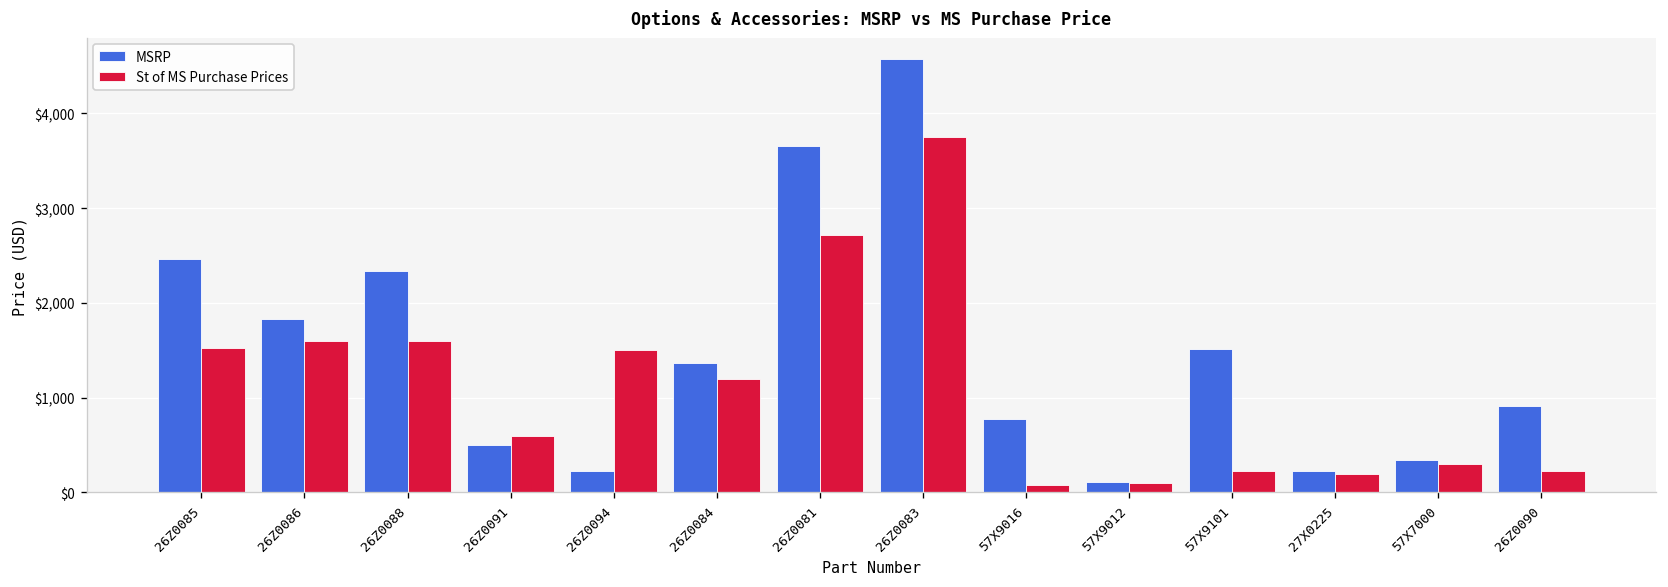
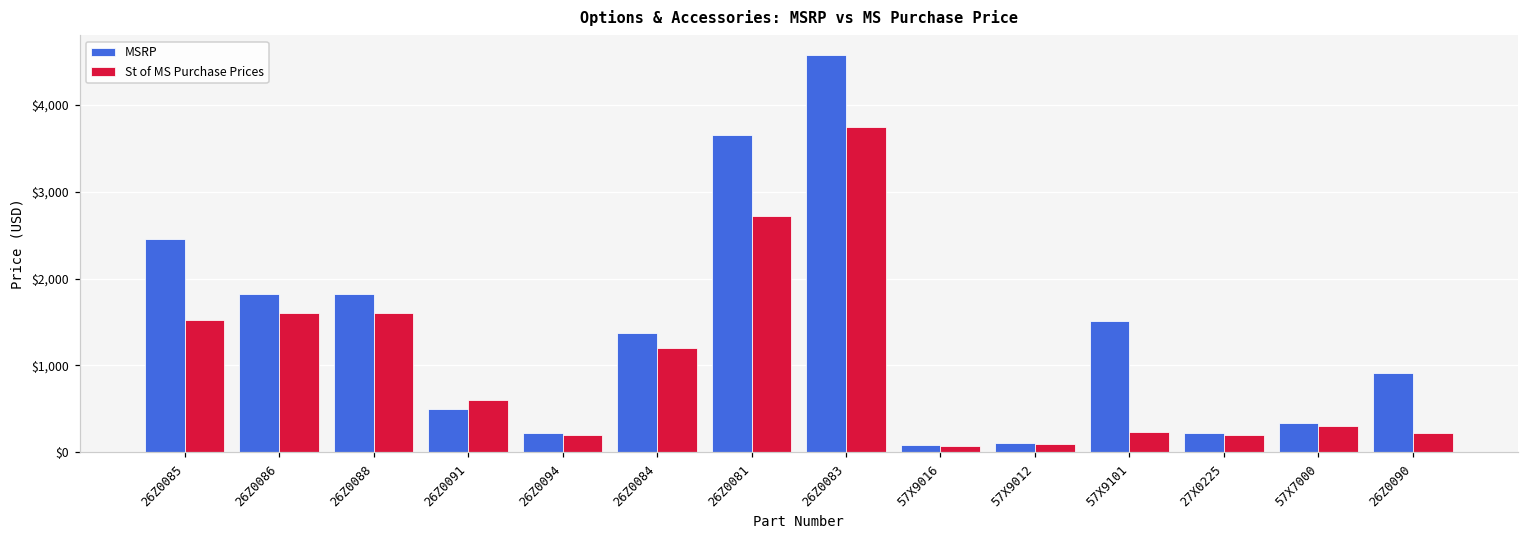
  {
    "MSRP": {
      "26Z0085": "$2,500",
      "26Z0086": "$1,800",
-     "26Z0088": "$2,300",
+     "26Z0088": "$1,800",
      "26Z0091": "$500",
      "26Z0094": "$200",
      "26Z0084": "$1,400",
      "26Z0081": "$3,700",
      "26Z0083": "$4,600",
-     "57X9016": "$800",
+     "57X9016": "$100",
      "57X9012": "$100",
      "57X9101": "$1,500",
      "27X0225": "$200",
      "57X7000": "$300",
      "26Z0090": "$900"
    },
    "St of MS Purchase Prices": {
      "26Z0085": "$1,500",
      "26Z0086": "$1,600",
      "26Z0088": "$1,600",
      "26Z0091": "$600",
-     "26Z0094": "$1,500",
+     "26Z0094": "$200",
      "26Z0084": "$1,200",
      "26Z0081": "$2,700",
      "26Z0083": "$3,700",
      "57X9016": "$100",
      "57X9012": "$100",
      "57X9101": "$200",
      "27X0225": "$200",
      "57X7000": "$300",
      "26Z0090": "$200"
    }
  }
